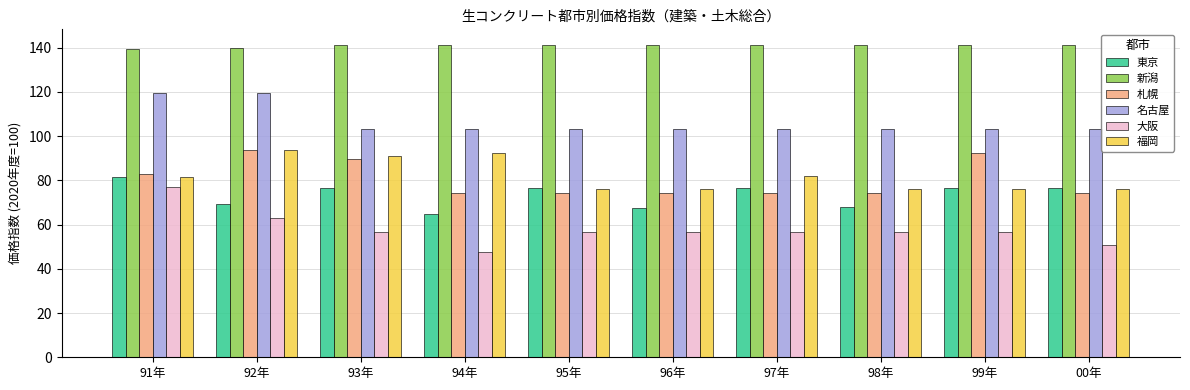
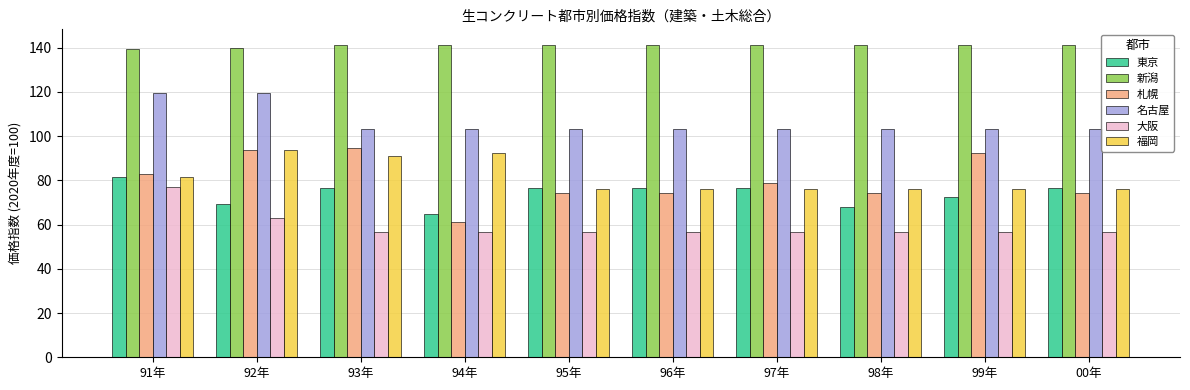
  {
    "東京": {
      "91年": 82,
      "92年": 69,
      "93年": 77,
      "94年": 65,
      "95年": 77,
-     "96年": 68,
+     "96年": 77,
      "97年": 77,
      "98年": 68,
-     "99年": 77,
+     "99年": 72,
      "00年": 77
    },
    "新潟": {
      "91年": 139,
      "92年": 140,
      "93年": 141,
      "94年": 141,
      "95年": 141,
      "96年": 141,
      "97年": 141,
      "98年": 141,
      "99年": 141,
      "00年": 141
    },
    "札幌": {
      "91年": 83,
      "92年": 94,
-     "93年": 90,
-     "94年": 74,
+     "93年": 95,
+     "94年": 61,
      "95年": 74,
      "96年": 74,
-     "97年": 74,
+     "97年": 79,
      "98年": 74,
      "99年": 92,
      "00年": 74
    },
    "名古屋": {
      "91年": 119,
      "92年": 119,
      "93年": 103,
      "94年": 103,
      "95年": 103,
      "96年": 103,
      "97年": 103,
      "98年": 103,
      "99年": 103,
      "00年": 103
    },
    "大阪": {
      "91年": 77,
      "92年": 63,
      "93年": 57,
-     "94年": 48,
+     "94年": 57,
      "95年": 57,
      "96年": 57,
      "97年": 57,
      "98年": 57,
      "99年": 57,
-     "00年": 51
+     "00年": 57
    },
    "福岡": {
      "91年": 81,
      "92年": 94,
      "93年": 91,
      "94年": 93,
      "95年": 76,
      "96年": 76,
-     "97年": 82,
+     "97年": 76,
      "98年": 76,
      "99年": 76,
      "00年": 76
    }
  }
